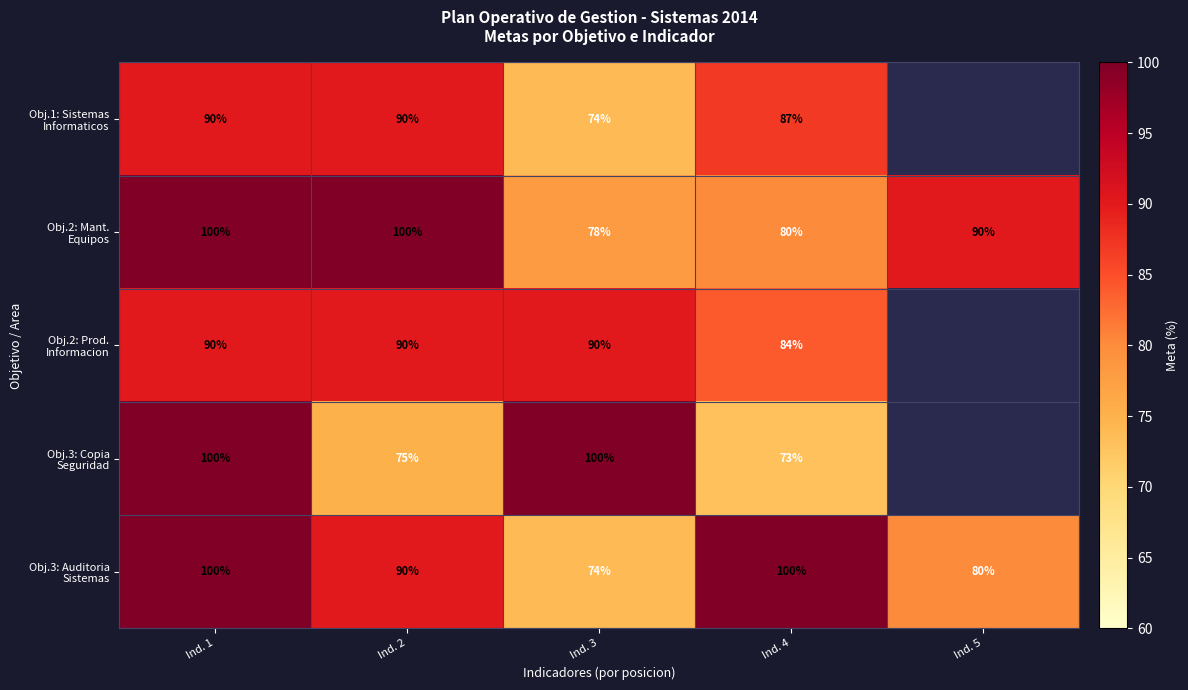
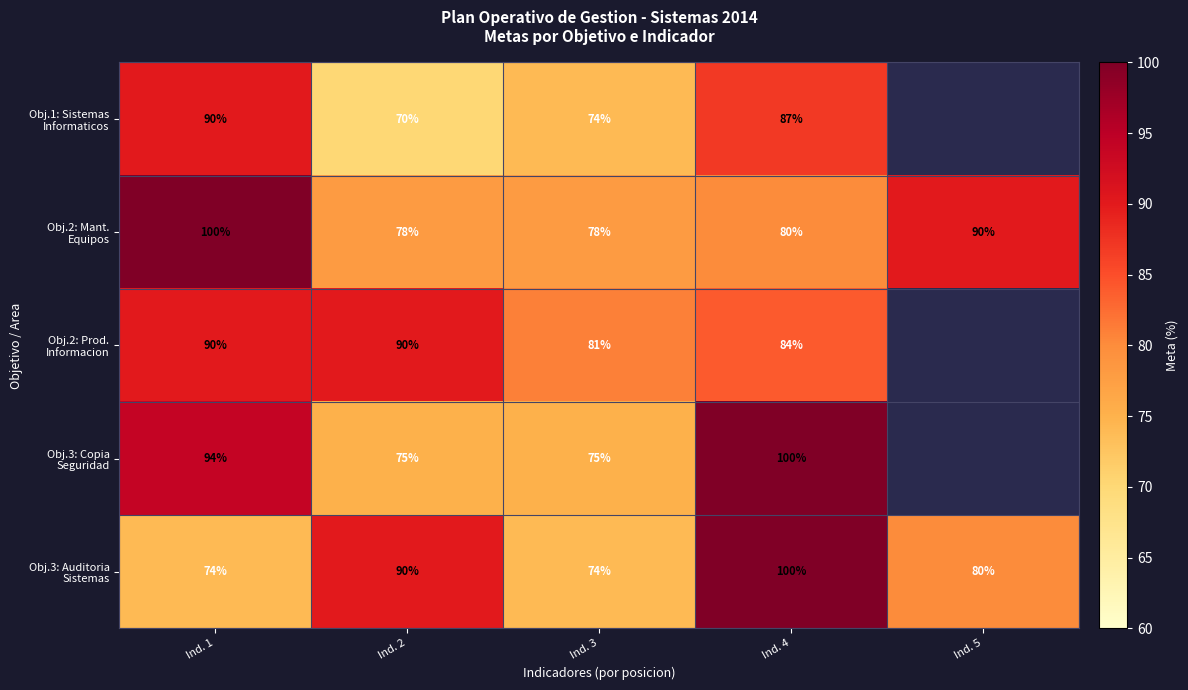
  {
    "Obj.1: Sistemas Informaticos": {
      "Ind. 1": "90%",
-     "Ind. 2": "90%",
+     "Ind. 2": "70%",
      "Ind. 3": "74%",
      "Ind. 4": "87%"
    },
    "Obj.2: Mant. Equipos": {
      "Ind. 1": "100%",
-     "Ind. 2": "100%",
+     "Ind. 2": "78%",
      "Ind. 3": "78%",
      "Ind. 4": "80%",
      "Ind. 5": "90%"
    },
    "Obj.2: Prod. Informacion": {
      "Ind. 1": "90%",
      "Ind. 2": "90%",
-     "Ind. 3": "90%",
+     "Ind. 3": "81%",
      "Ind. 4": "84%"
    },
    "Obj.3: Copia Seguridad": {
-     "Ind. 1": "100%",
+     "Ind. 1": "94%",
      "Ind. 2": "75%",
-     "Ind. 3": "100%",
-     "Ind. 4": "73%"
+     "Ind. 3": "75%",
+     "Ind. 4": "100%"
    },
    "Obj.3: Auditoria Sistemas": {
-     "Ind. 1": "100%",
+     "Ind. 1": "74%",
      "Ind. 2": "90%",
      "Ind. 3": "74%",
      "Ind. 4": "100%",
      "Ind. 5": "80%"
    }
  }
